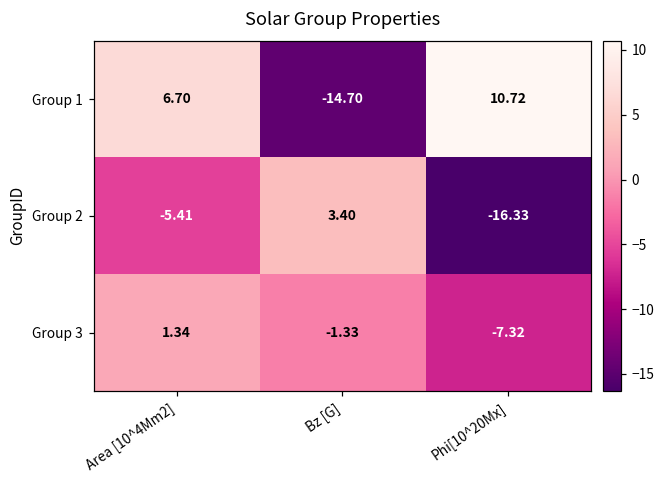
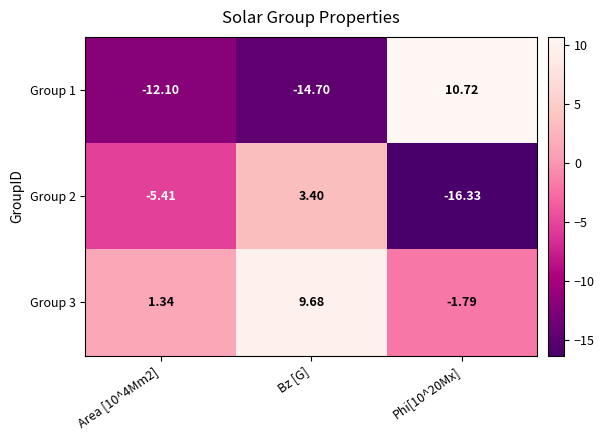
  {
    "Group 1": {
-     "Area [10^4Mm2]": 6.70,
+     "Area [10^4Mm2]": -12.10,
      "Bz [G]": -14.70,
      "Phi[10^20Mx]": 10.72
    },
    "Group 2": {
      "Area [10^4Mm2]": -5.41,
      "Bz [G]": 3.40,
      "Phi[10^20Mx]": -16.33
    },
    "Group 3": {
      "Area [10^4Mm2]": 1.34,
-     "Bz [G]": -1.33,
-     "Phi[10^20Mx]": -7.32
+     "Bz [G]": 9.68,
+     "Phi[10^20Mx]": -1.79
    }
  }
